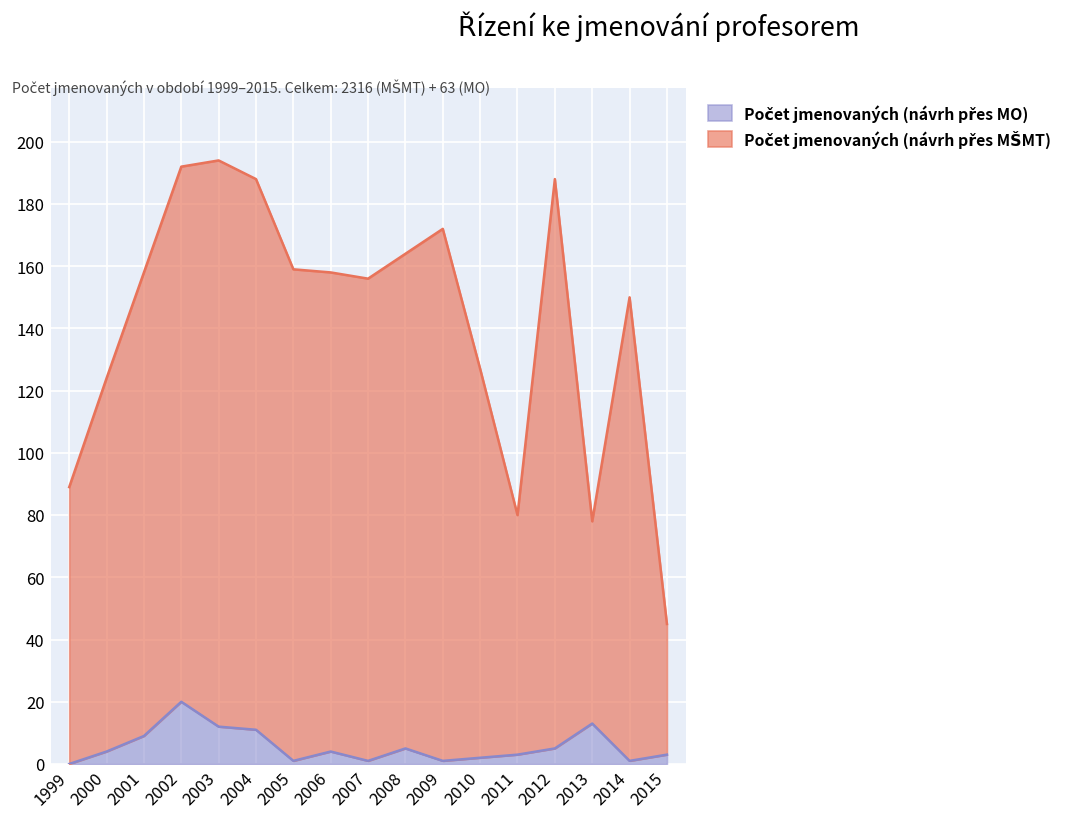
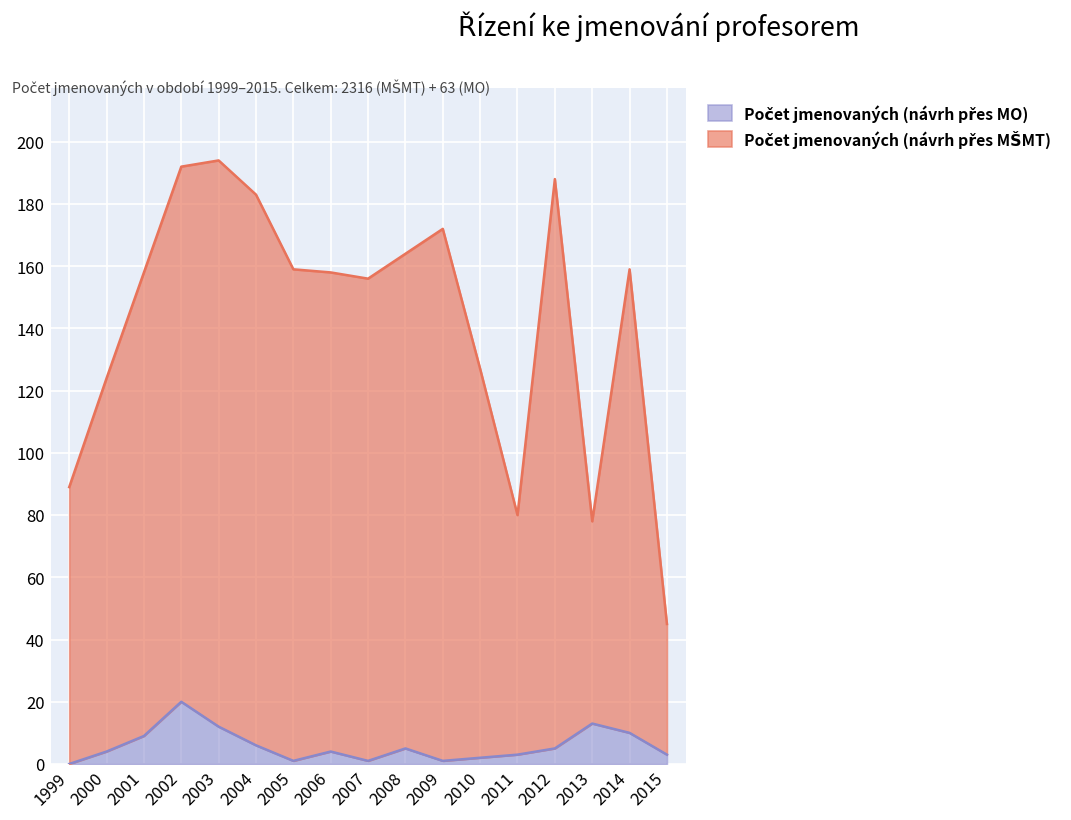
  {
    "Počet jmenovaných (návrh přes MO)": {
      "1999": 0,
      "2000": 4,
      "2001": 9,
      "2002": 20,
      "2003": 12,
-     "2004": 11,
+     "2004": 6,
      "2005": 1,
      "2006": 4,
      "2007": 1,
      "2008": 5,
      "2009": 1,
      "2010": 2,
      "2011": 3,
      "2012": 5,
      "2013": 13,
-     "2014": 1,
+     "2014": 10,
      "2015": 3
    },
    "Počet jmenovaných (návrh přes MŠMT)": {
      "1999": 89,
      "2000": 120,
      "2001": 149,
      "2002": 172,
      "2003": 182,
      "2004": 177,
      "2005": 158,
      "2006": 154,
      "2007": 155,
      "2008": 159,
      "2009": 171,
      "2010": 125,
      "2011": 77,
      "2012": 183,
      "2013": 65,
      "2014": 149,
      "2015": 42
    }
  }
